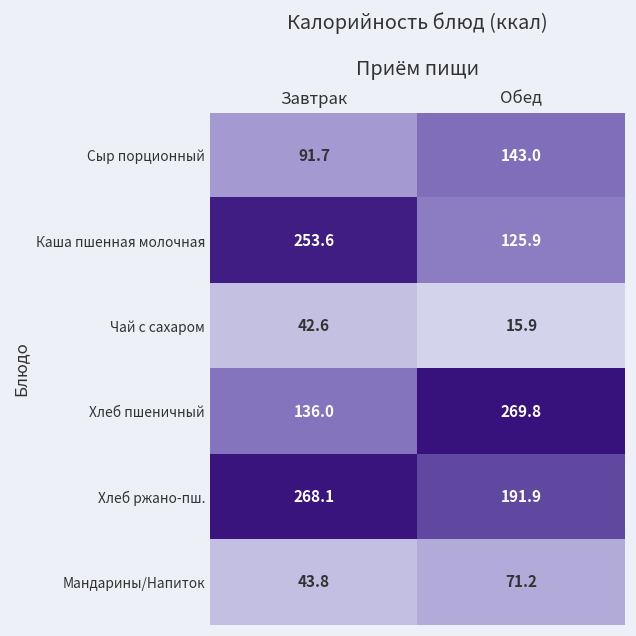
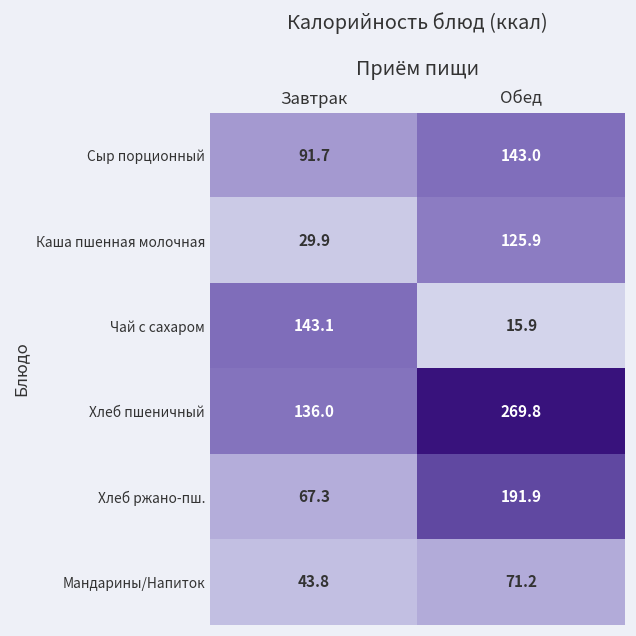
  {
    "Сыр порционный": {
      "Завтрак": 91.7,
      "Обед": 143.0
    },
    "Каша пшенная молочная": {
-     "Завтрак": 253.6,
+     "Завтрак": 29.9,
      "Обед": 125.9
    },
    "Чай с сахаром": {
-     "Завтрак": 42.6,
+     "Завтрак": 143.1,
      "Обед": 15.9
    },
    "Хлеб пшеничный": {
      "Завтрак": 136.0,
      "Обед": 269.8
    },
    "Хлеб ржано-пш.": {
-     "Завтрак": 268.1,
+     "Завтрак": 67.3,
      "Обед": 191.9
    },
    "Мандарины/Напиток": {
      "Завтрак": 43.8,
      "Обед": 71.2
    }
  }
